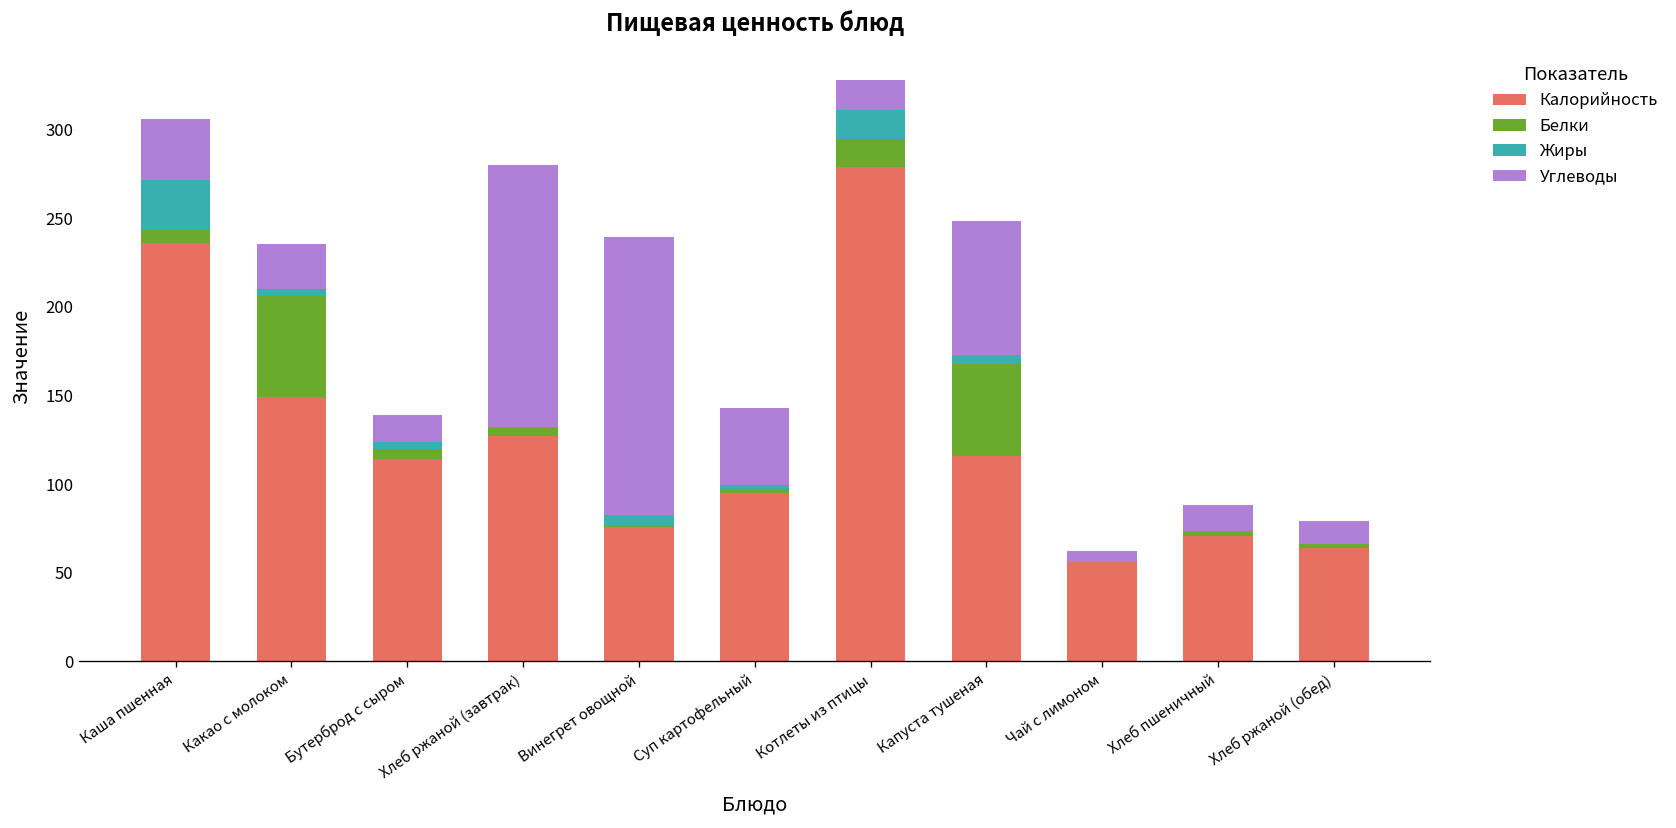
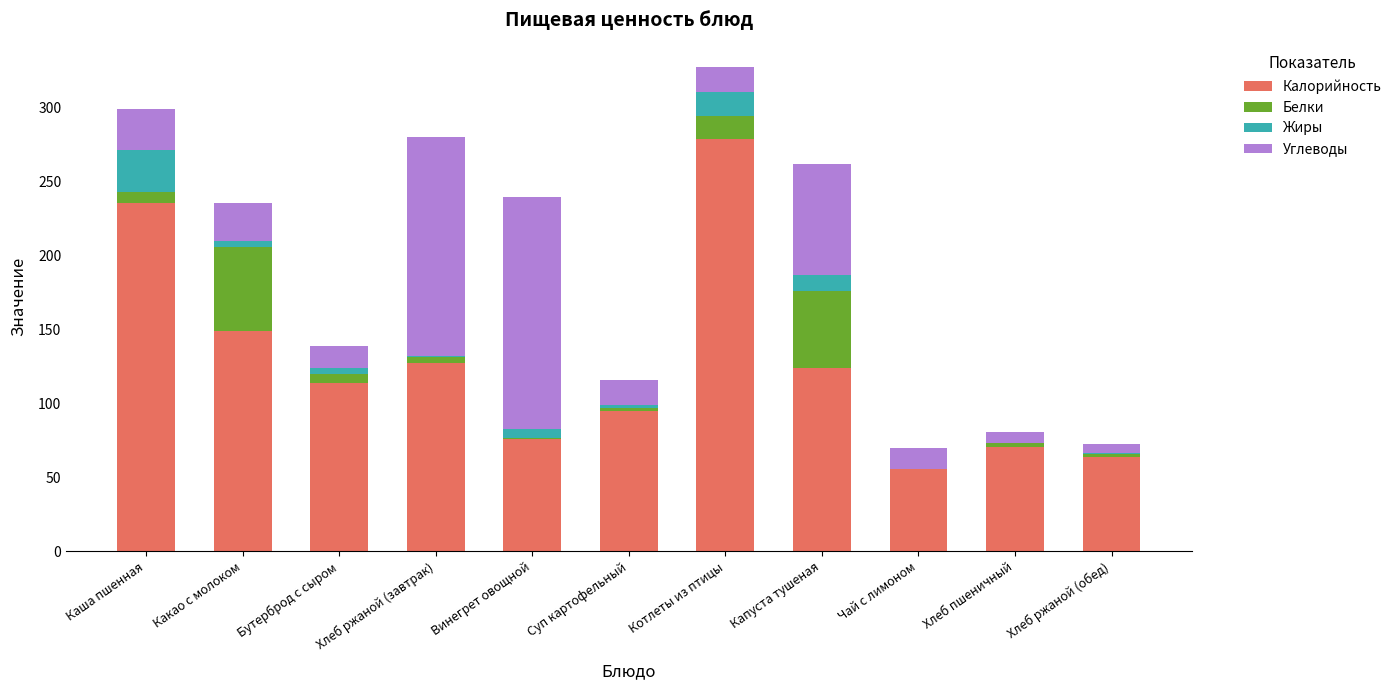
  {
    "Калорийность": {
      "Каша пшенная": 236,
      "Какао с молоком": 149,
      "Бутерброд с сыром": 114,
      "Хлеб ржаной (завтрак)": 127,
      "Винегрет овощной": 76,
      "Суп картофельный": 95,
      "Котлеты из птицы": 279,
-     "Капуста тушеная": 116,
+     "Капуста тушеная": 124,
      "Чай с лимоном": 56,
      "Хлеб пшеничный": 71,
      "Хлеб ржаной (обед)": 64
    },
    "Белки": {
      "Каша пшенная": 7,
      "Какао с молоком": 57,
      "Бутерброд с сыром": 6,
      "Хлеб ржаной (завтрак)": 4,
      "Суп картофельный": 2,
      "Котлеты из птицы": 16,
      "Капуста тушеная": 52,
      "Чай с лимоном": 0,
      "Хлеб пшеничный": 2,
      "Хлеб ржаной (обед)": 2
    },
    "Жиры": {
      "Каша пшенная": 28,
      "Какао с молоком": 4,
      "Бутерброд с сыром": 4,
      "Винегрет овощной": 6,
      "Суп картофельный": 2,
      "Котлеты из птицы": 16,
-     "Капуста тушеная": 5,
+     "Капуста тушеная": 11,
      "Чай с лимоном": 0
    },
    "Углеводы": {
-     "Каша пшенная": 35,
+     "Каша пшенная": 28,
      "Какао с молоком": 26,
      "Бутерброд с сыром": 15,
      "Хлеб ржаной (завтрак)": 148,
      "Винегрет овощной": 157,
-     "Суп картофельный": 44,
+     "Суп картофельный": 16,
      "Котлеты из птицы": 17,
      "Капуста тушеная": 75,
-     "Чай с лимоном": 7,
-     "Хлеб пшеничный": 15,
-     "Хлеб ржаной (обед)": 13
+     "Чай с лимоном": 14,
+     "Хлеб пшеничный": 7,
+     "Хлеб ржаной (обед)": 6
    }
  }
